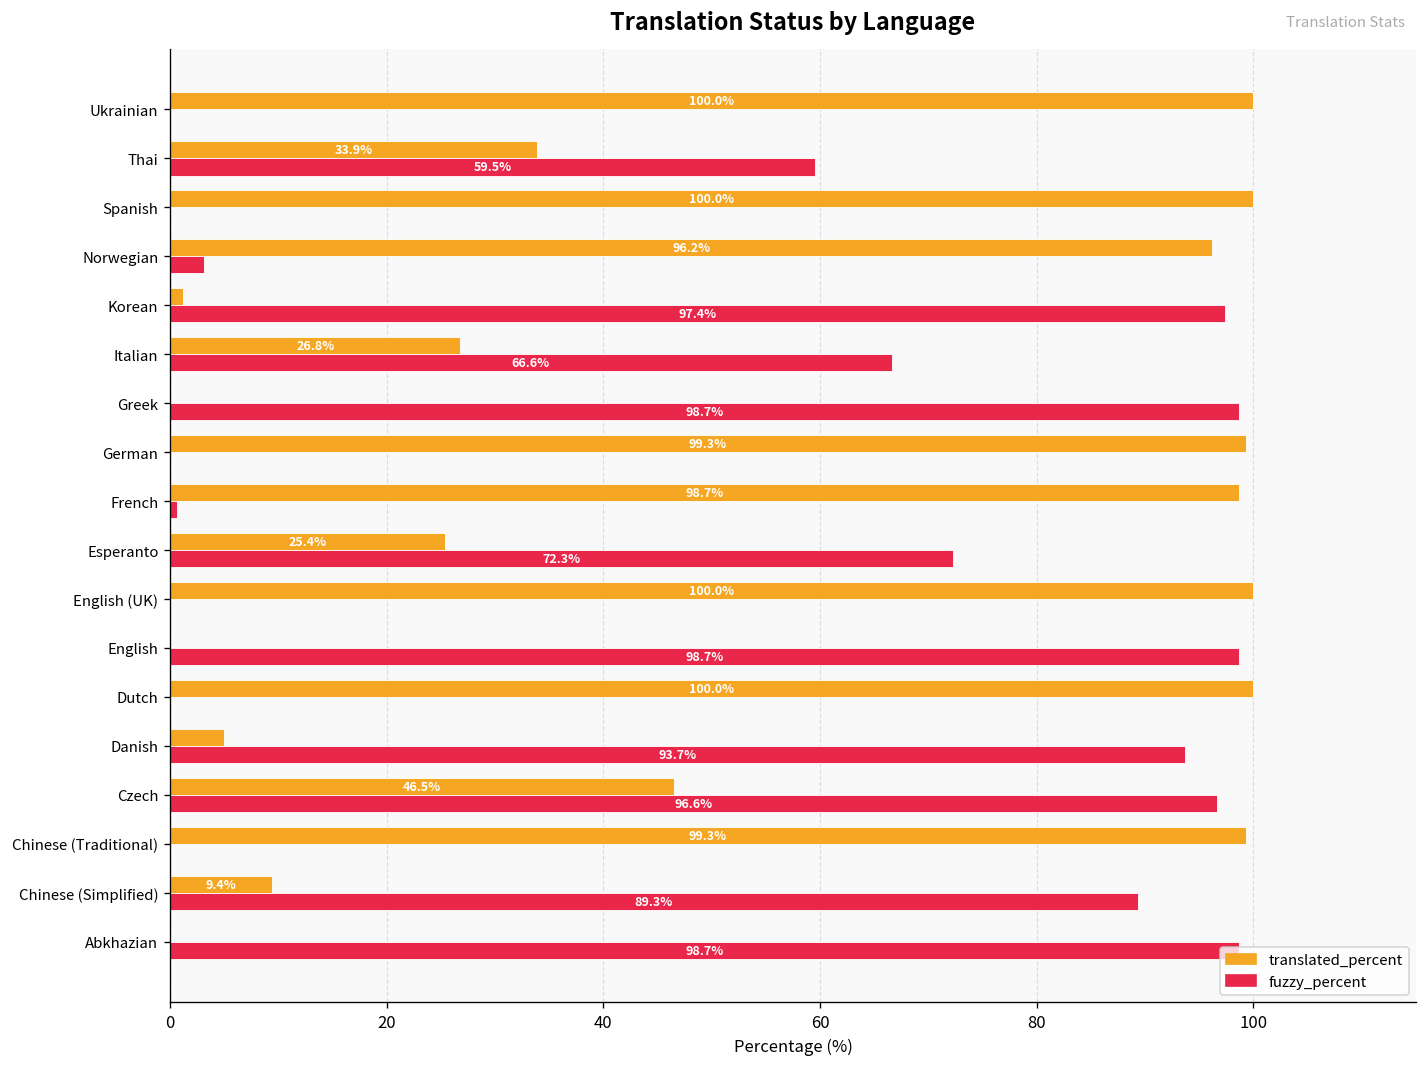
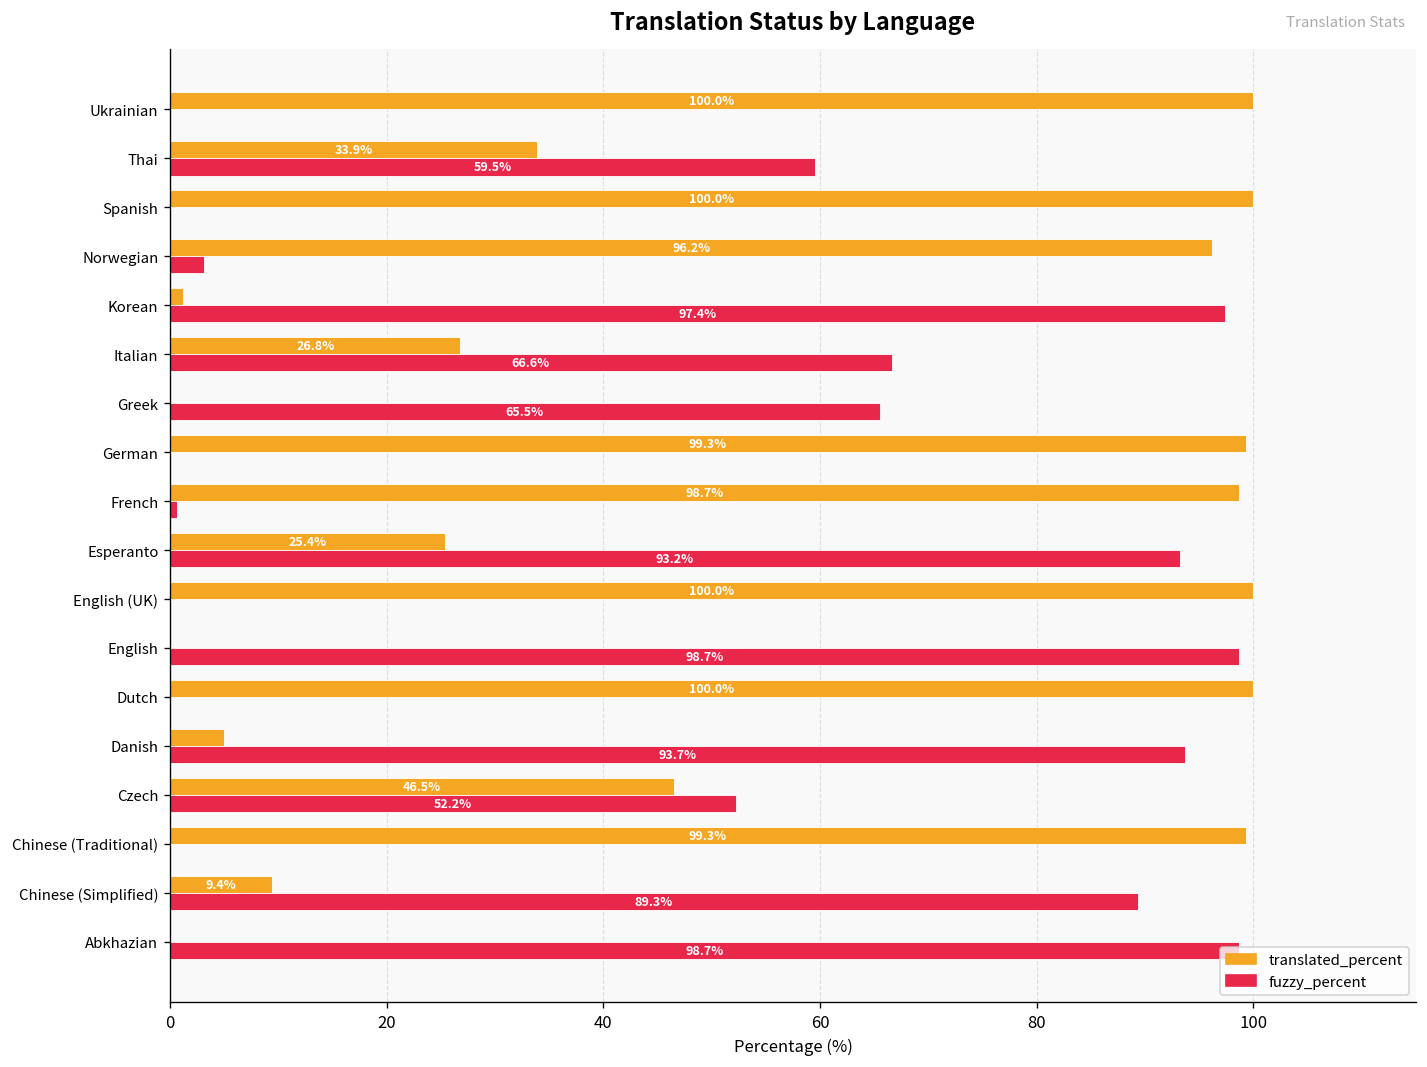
  {
    "translated_percent": {
      "Ukrainian": "100.0%",
      "Thai": "33.9%",
      "Spanish": "100.0%",
      "Norwegian": "96.2%",
      "Italian": "26.8%",
      "German": "99.3%",
      "French": "98.7%",
      "Esperanto": "25.4%",
      "English (UK)": "100.0%",
      "Dutch": "100.0%",
      "Czech": "46.5%",
      "Chinese (Traditional)": "99.3%",
      "Chinese (Simplified)": "9.4%"
    },
    "fuzzy_percent": {
      "Thai": "59.5%",
      "Korean": "97.4%",
      "Italian": "66.6%",
-     "Greek": "98.7%",
-     "Esperanto": "72.3%",
+     "Greek": "65.5%",
+     "Esperanto": "93.2%",
      "English": "98.7%",
      "Danish": "93.7%",
-     "Czech": "96.6%",
+     "Czech": "52.2%",
      "Chinese (Simplified)": "89.3%"
    }
  }
